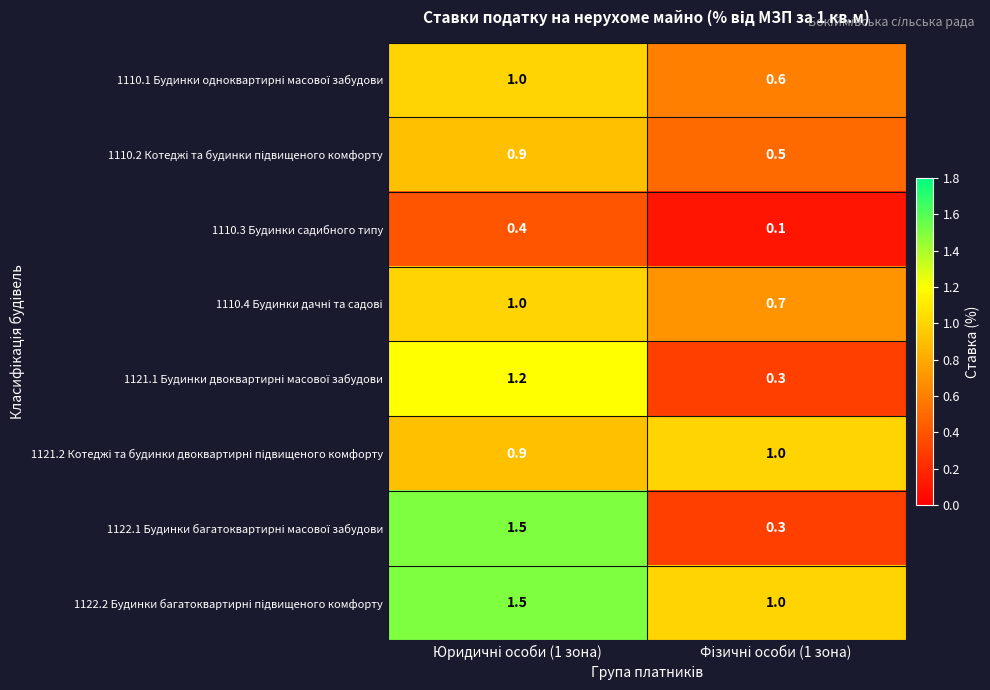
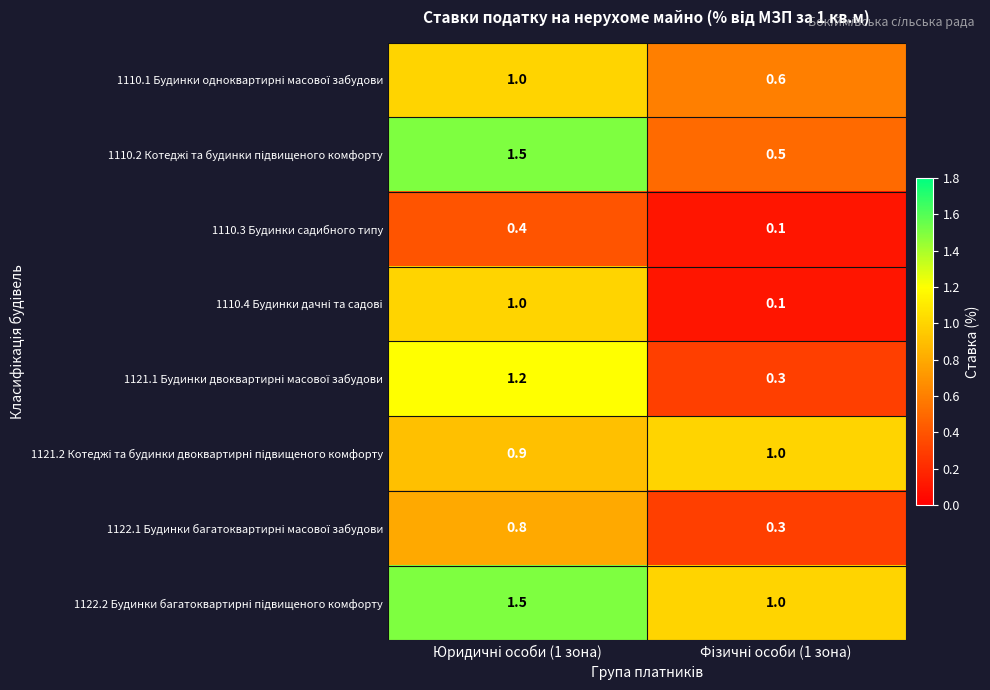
  {
    "1110.1 Будинки одноквартирні масової забудови": {
      "Юридичні особи (1 зона)": 1.0,
      "Фізичні особи (1 зона)": 0.6
    },
    "1110.2 Котеджі та будинки підвищеного комфорту": {
-     "Юридичні особи (1 зона)": 0.9,
+     "Юридичні особи (1 зона)": 1.5,
      "Фізичні особи (1 зона)": 0.5
    },
    "1110.3 Будинки садибного типу": {
      "Юридичні особи (1 зона)": 0.4,
      "Фізичні особи (1 зона)": 0.1
    },
    "1110.4 Будинки дачні та садові": {
      "Юридичні особи (1 зона)": 1.0,
-     "Фізичні особи (1 зона)": 0.7
+     "Фізичні особи (1 зона)": 0.1
    },
    "1121.1 Будинки двоквартирні масової забудови": {
      "Юридичні особи (1 зона)": 1.2,
      "Фізичні особи (1 зона)": 0.3
    },
    "1121.2 Котеджі та будинки двоквартирні підвищеного комфорту": {
      "Юридичні особи (1 зона)": 0.9,
      "Фізичні особи (1 зона)": 1.0
    },
    "1122.1 Будинки багатоквартирні масової забудови": {
-     "Юридичні особи (1 зона)": 1.5,
+     "Юридичні особи (1 зона)": 0.8,
      "Фізичні особи (1 зона)": 0.3
    },
    "1122.2 Будинки багатоквартирні підвищеного комфорту": {
      "Юридичні особи (1 зона)": 1.5,
      "Фізичні особи (1 зона)": 1.0
    }
  }
